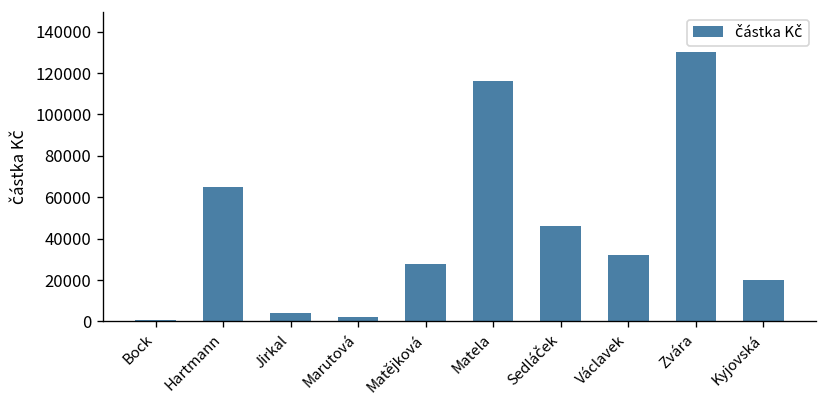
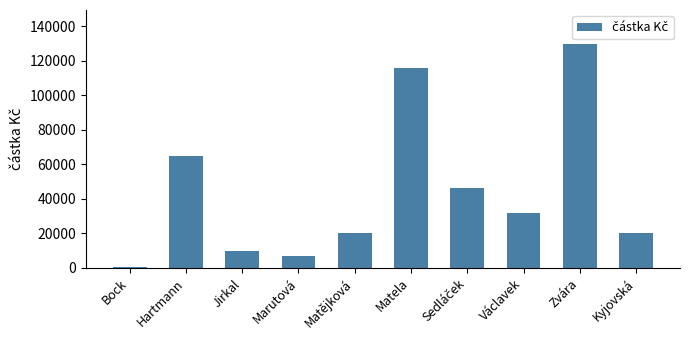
  {
    "Hartmann": 65000,
-   "Jirkal": 4000,
-   "Marutová": 2000,
-   "Matějková": 28000,
+   "Jirkal": 10000,
+   "Marutová": 7000,
+   "Matějková": 20000,
    "Matela": 116000,
    "Sedláček": 46000,
    "Václavek": 32000,
    "Zvára": 130000,
    "Kyjovská": 20000
  }
